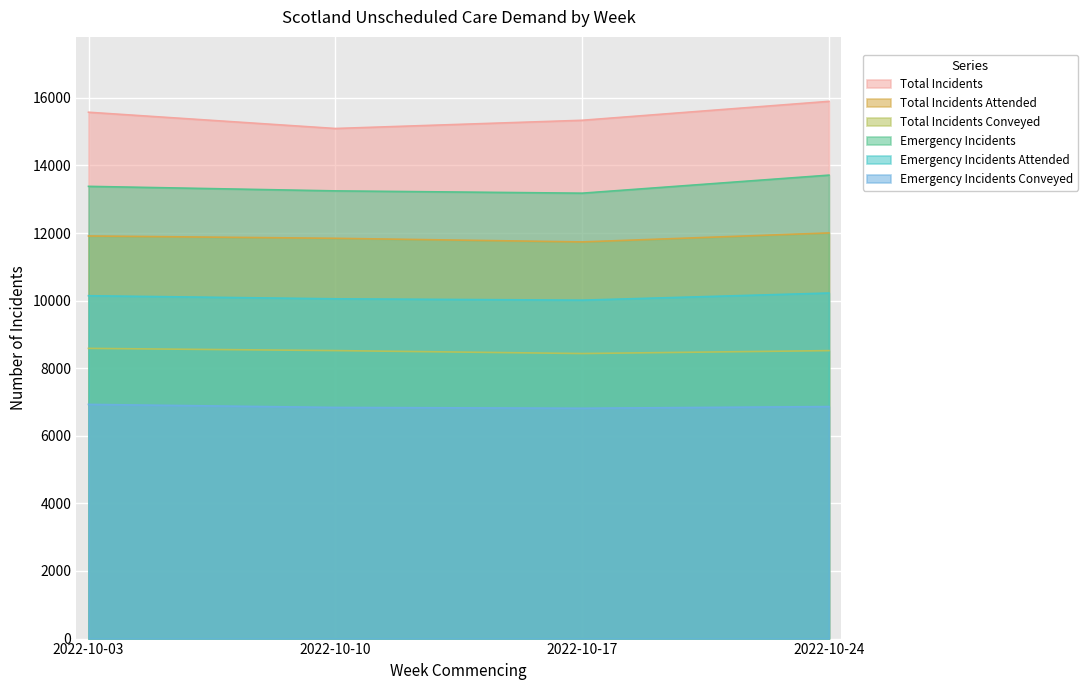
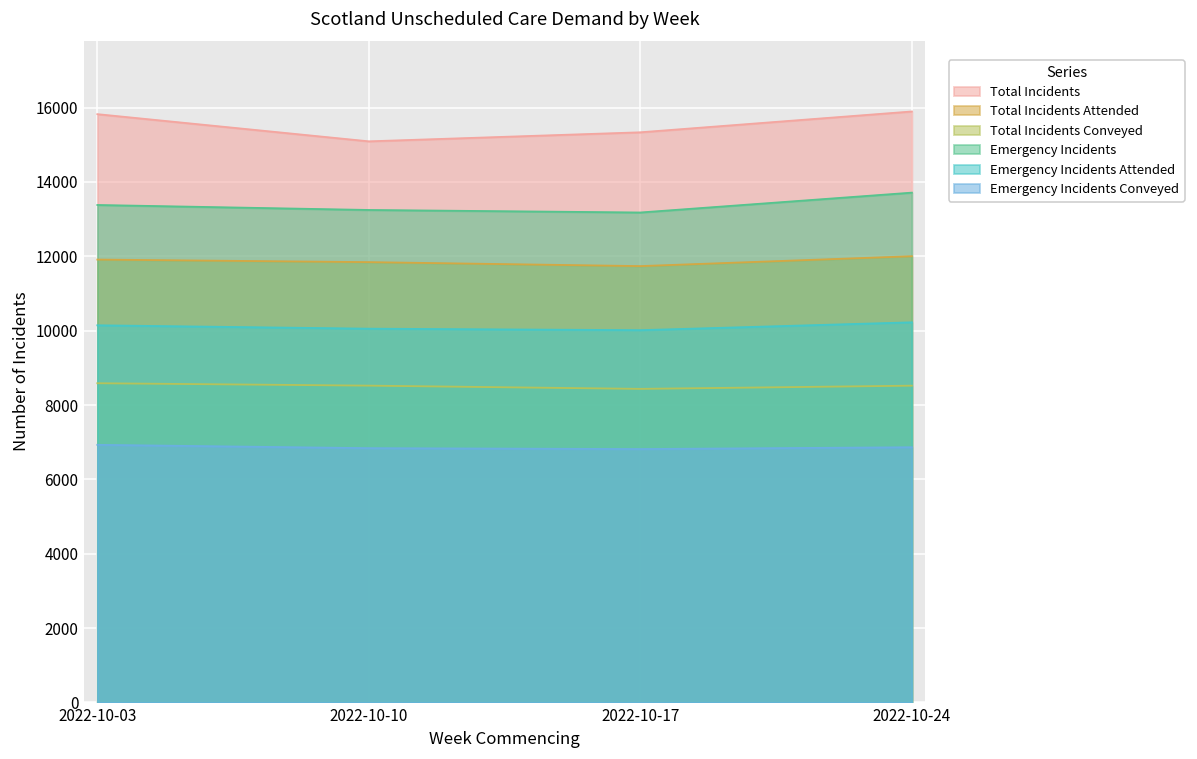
  {
    "Total Incidents": {
-     "2022-10-03": 15600,
+     "2022-10-03": 15800,
      "2022-10-10": 15100,
      "2022-10-17": 15300,
      "2022-10-24": 15900
    }
  }
